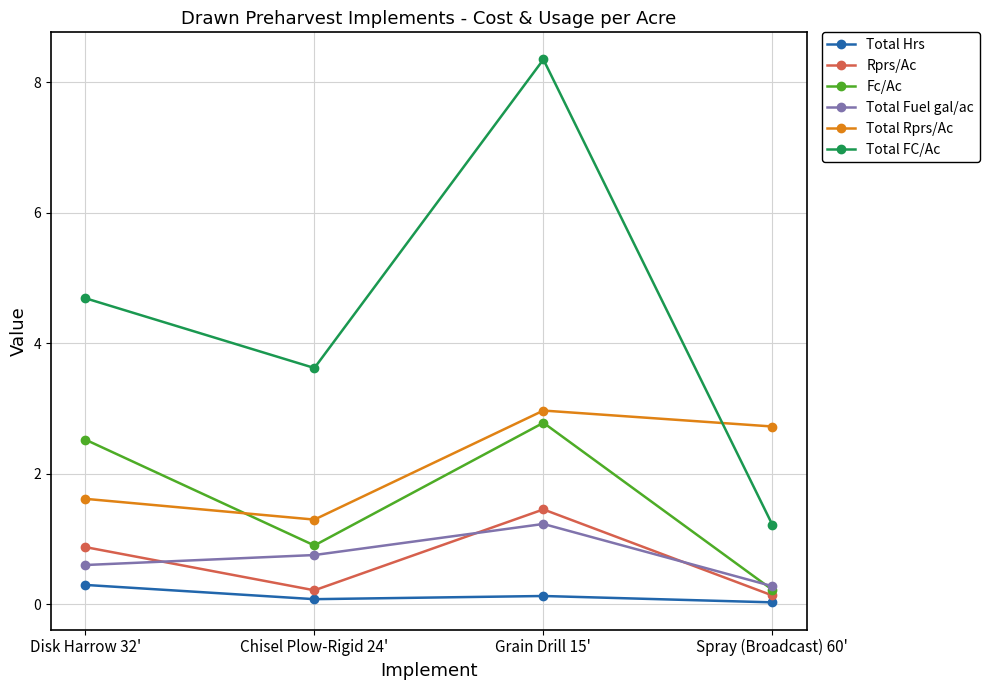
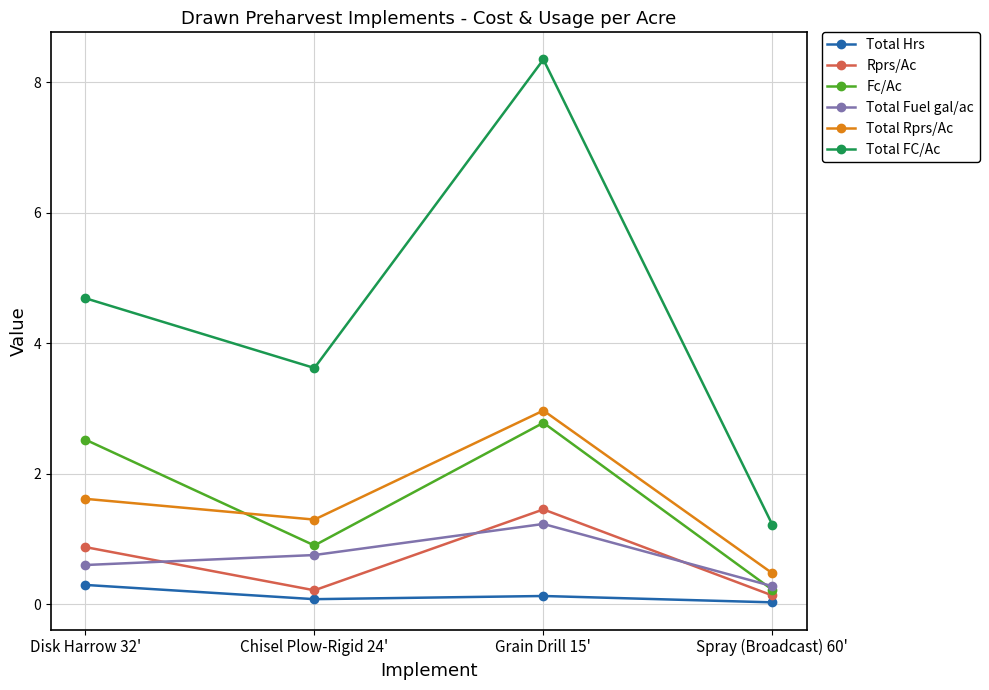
  {
    "Total Hrs": {
      "Disk Harrow 32'": 0.3,
      "Chisel Plow-Rigid 24'": 0.1,
      "Grain Drill 15'": 0.1,
      "Spray (Broadcast) 60'": 0.0
    },
    "Rprs/Ac": {
      "Disk Harrow 32'": 0.9,
      "Chisel Plow-Rigid 24'": 0.2,
      "Grain Drill 15'": 1.5,
      "Spray (Broadcast) 60'": 0.1
    },
    "Fc/Ac": {
      "Disk Harrow 32'": 2.5,
      "Chisel Plow-Rigid 24'": 0.9,
      "Grain Drill 15'": 2.8,
      "Spray (Broadcast) 60'": 0.2
    },
    "Total Fuel gal/ac": {
      "Disk Harrow 32'": 0.6,
      "Chisel Plow-Rigid 24'": 0.8,
      "Grain Drill 15'": 1.2,
      "Spray (Broadcast) 60'": 0.3
    },
    "Total Rprs/Ac": {
      "Disk Harrow 32'": 1.6,
      "Chisel Plow-Rigid 24'": 1.3,
      "Grain Drill 15'": 3.0,
-     "Spray (Broadcast) 60'": 2.7
+     "Spray (Broadcast) 60'": 0.5
    },
    "Total FC/Ac": {
      "Disk Harrow 32'": 4.7,
      "Chisel Plow-Rigid 24'": 3.6,
      "Grain Drill 15'": 8.3,
      "Spray (Broadcast) 60'": 1.2
    }
  }
